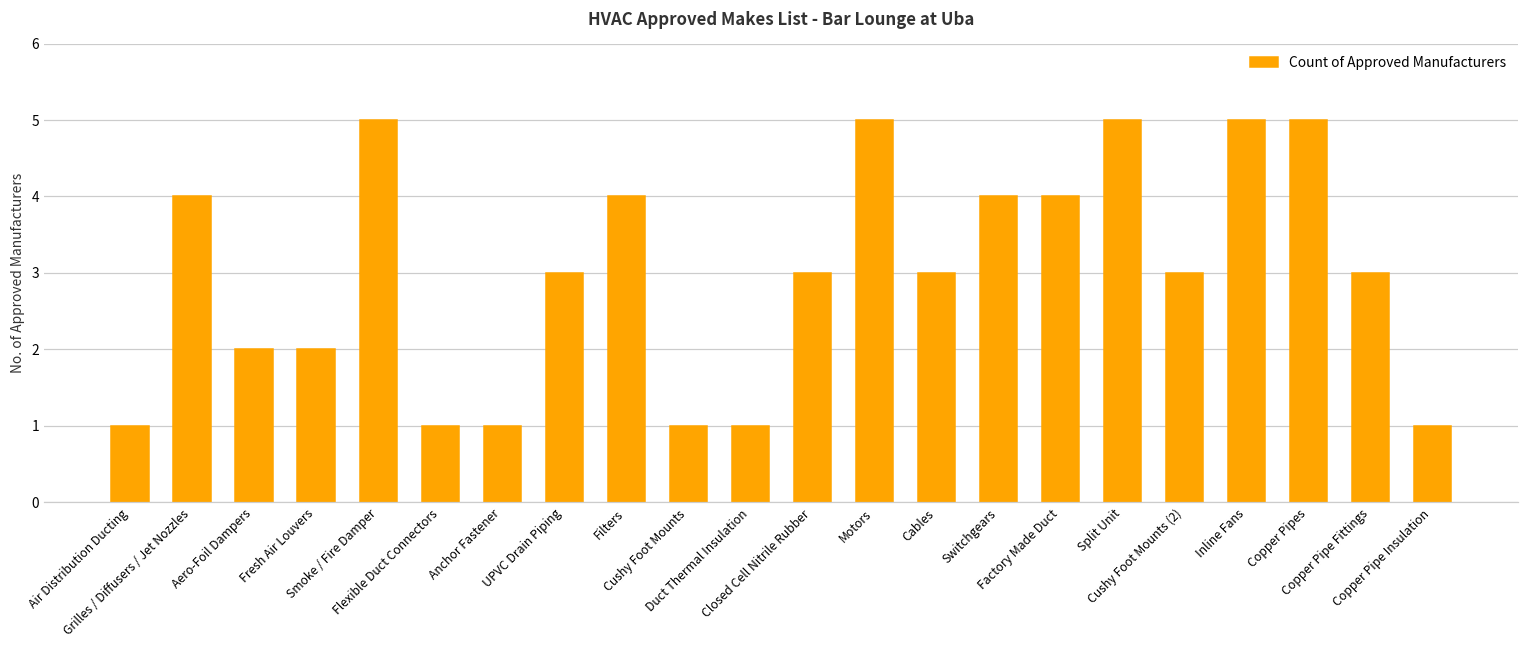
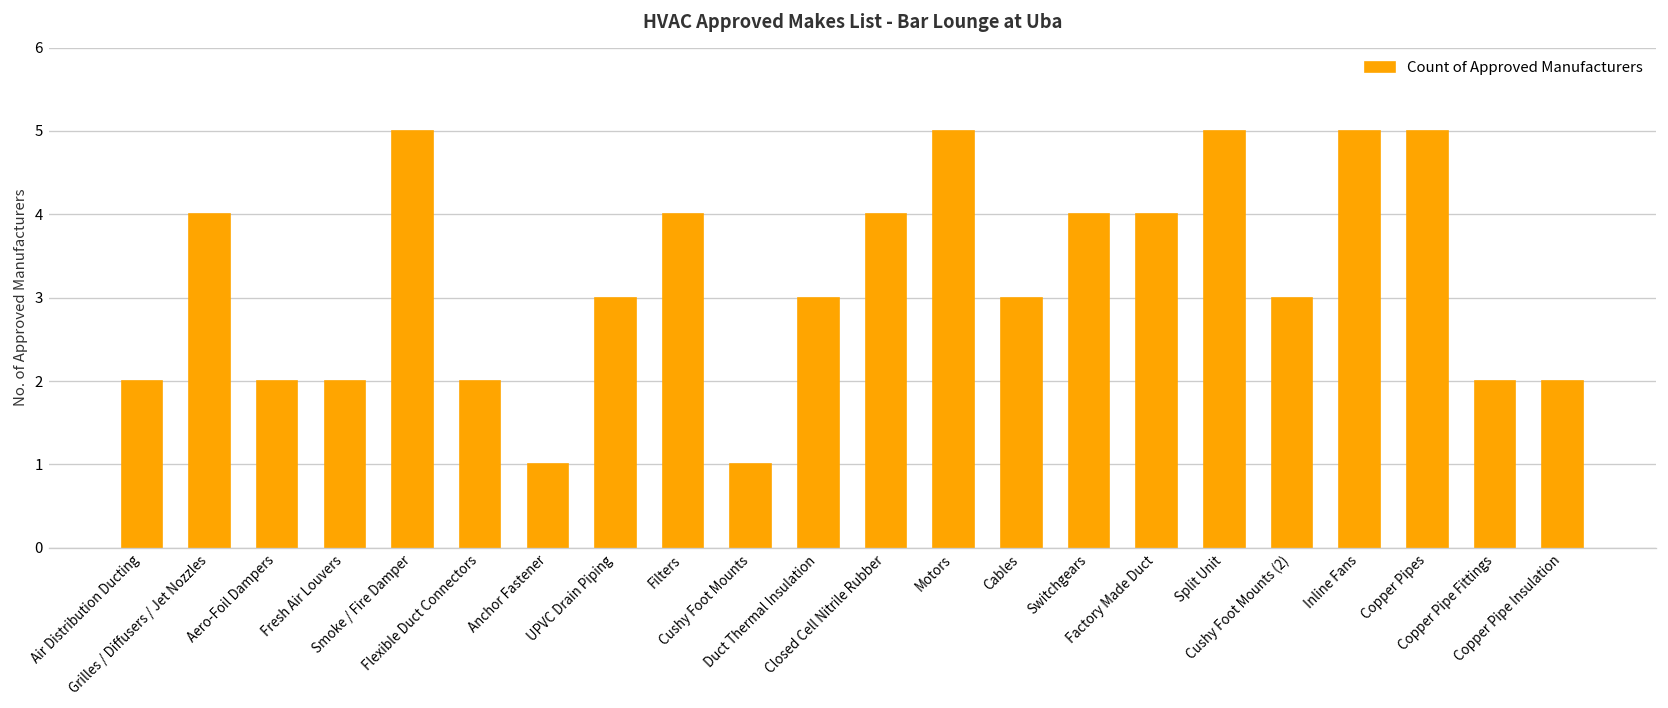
  {
-   "Air Distribution Ducting": 1,
+   "Air Distribution Ducting": 2,
    "Grilles / Diffusers / Jet Nozzles": 4,
    "Aero-Foil Dampers": 2,
    "Fresh Air Louvers": 2,
    "Smoke / Fire Damper": 5,
-   "Flexible Duct Connectors": 1,
+   "Flexible Duct Connectors": 2,
    "Anchor Fastener": 1,
    "UPVC Drain Piping": 3,
    "Filters": 4,
    "Cushy Foot Mounts": 1,
-   "Duct Thermal Insulation": 1,
-   "Closed Cell Nitrile Rubber": 3,
+   "Duct Thermal Insulation": 3,
+   "Closed Cell Nitrile Rubber": 4,
    "Motors": 5,
    "Cables": 3,
    "Switchgears": 4,
    "Factory Made Duct": 4,
    "Split Unit": 5,
    "Cushy Foot Mounts (2)": 3,
    "Inline Fans": 5,
    "Copper Pipes": 5,
-   "Copper Pipe Fittings": 3,
-   "Copper Pipe Insulation": 1
+   "Copper Pipe Fittings": 2,
+   "Copper Pipe Insulation": 2
  }
